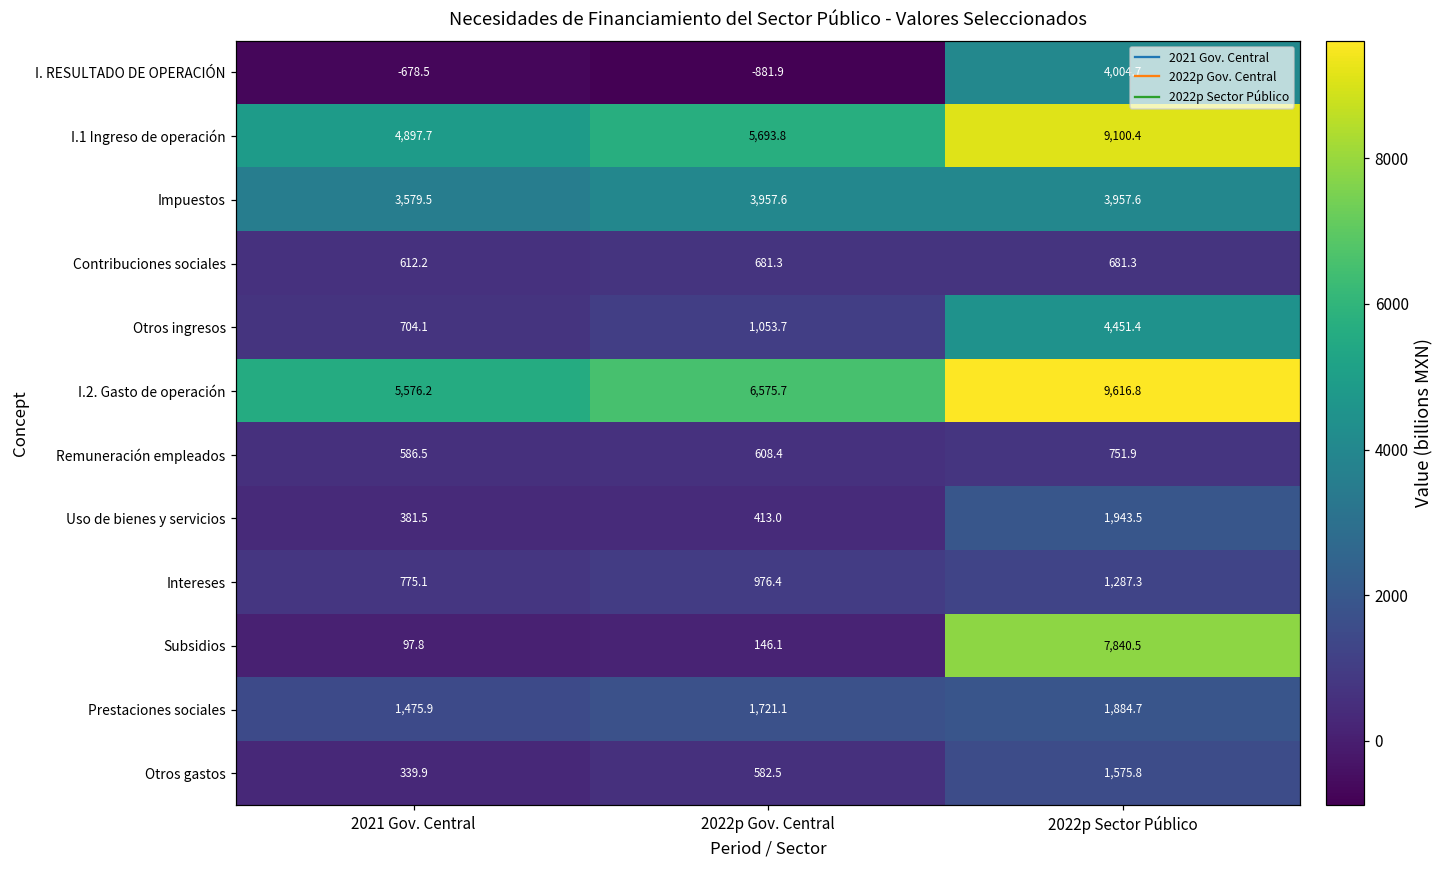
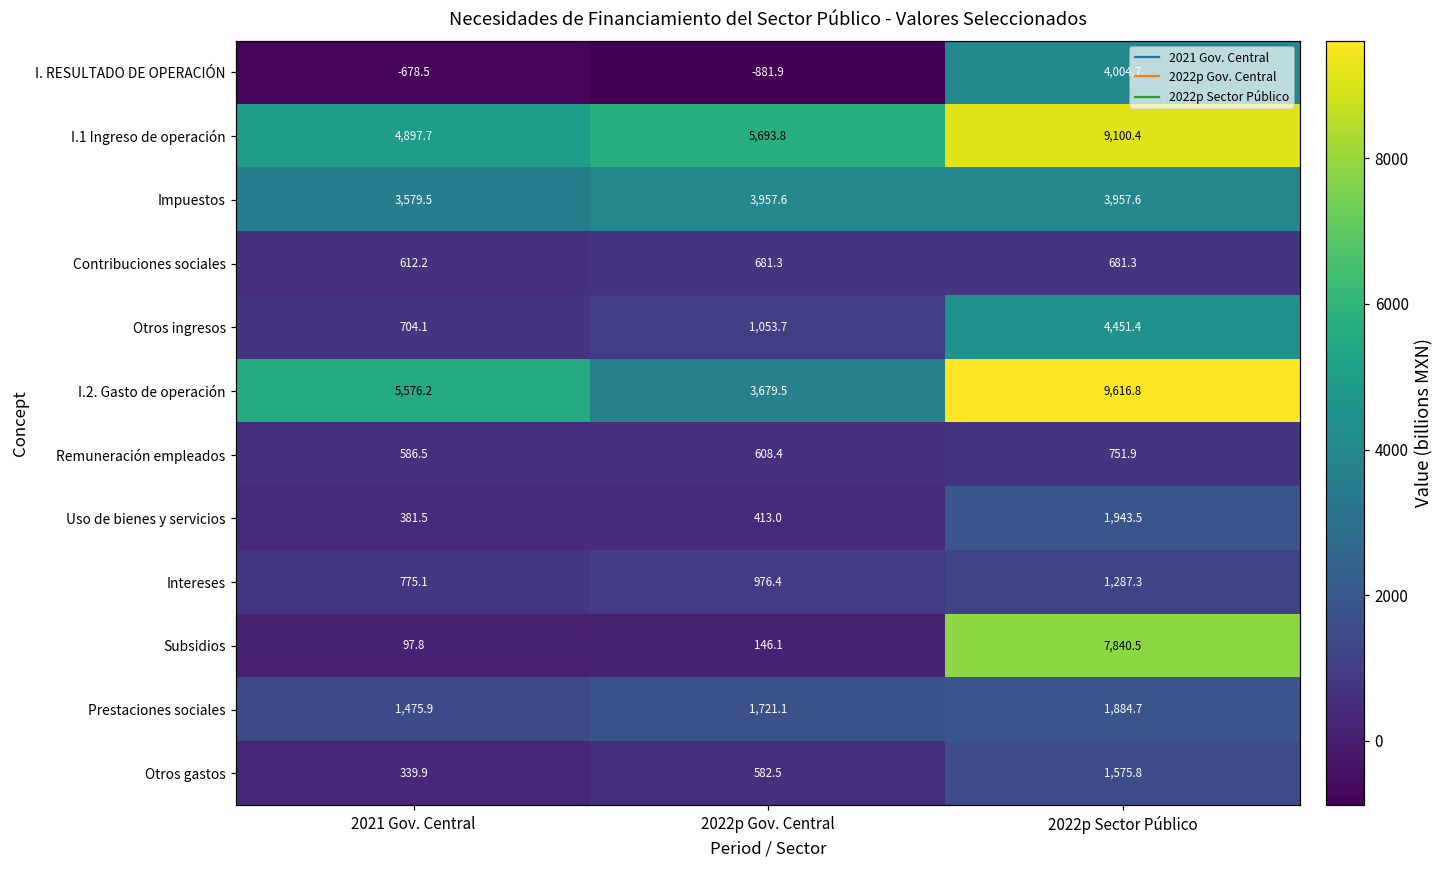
  {
    "I. RESULTADO DE OPERACIÓN": {
      "2021 Gov. Central": "-678.5",
      "2022p Gov. Central": "-881.9"
    },
    "I.1 Ingreso de operación": {
      "2021 Gov. Central": "4,897.7",
      "2022p Gov. Central": "5,693.8",
      "2022p Sector Público": "9,100.4"
    },
    "Impuestos": {
      "2021 Gov. Central": "3,579.5",
      "2022p Gov. Central": "3,957.6",
      "2022p Sector Público": "3,957.6"
    },
    "Contribuciones sociales": {
      "2021 Gov. Central": "612.2",
      "2022p Gov. Central": "681.3",
      "2022p Sector Público": "681.3"
    },
    "Otros ingresos": {
      "2021 Gov. Central": "704.1",
      "2022p Gov. Central": "1,053.7",
      "2022p Sector Público": "4,451.4"
    },
    "I.2. Gasto de operación": {
      "2021 Gov. Central": "5,576.2",
-     "2022p Gov. Central": "6,575.7",
+     "2022p Gov. Central": "3,679.5",
      "2022p Sector Público": "9,616.8"
    },
    "Remuneración empleados": {
      "2021 Gov. Central": "586.5",
      "2022p Gov. Central": "608.4",
      "2022p Sector Público": "751.9"
    },
    "Uso de bienes y servicios": {
      "2021 Gov. Central": "381.5",
      "2022p Gov. Central": "413.0",
      "2022p Sector Público": "1,943.5"
    },
    "Intereses": {
      "2021 Gov. Central": "775.1",
      "2022p Gov. Central": "976.4",
      "2022p Sector Público": "1,287.3"
    },
    "Subsidios": {
      "2021 Gov. Central": "97.8",
      "2022p Gov. Central": "146.1",
      "2022p Sector Público": "7,840.5"
    },
    "Prestaciones sociales": {
      "2021 Gov. Central": "1,475.9",
      "2022p Gov. Central": "1,721.1",
      "2022p Sector Público": "1,884.7"
    },
    "Otros gastos": {
      "2021 Gov. Central": "339.9",
      "2022p Gov. Central": "582.5",
      "2022p Sector Público": "1,575.8"
    }
  }
